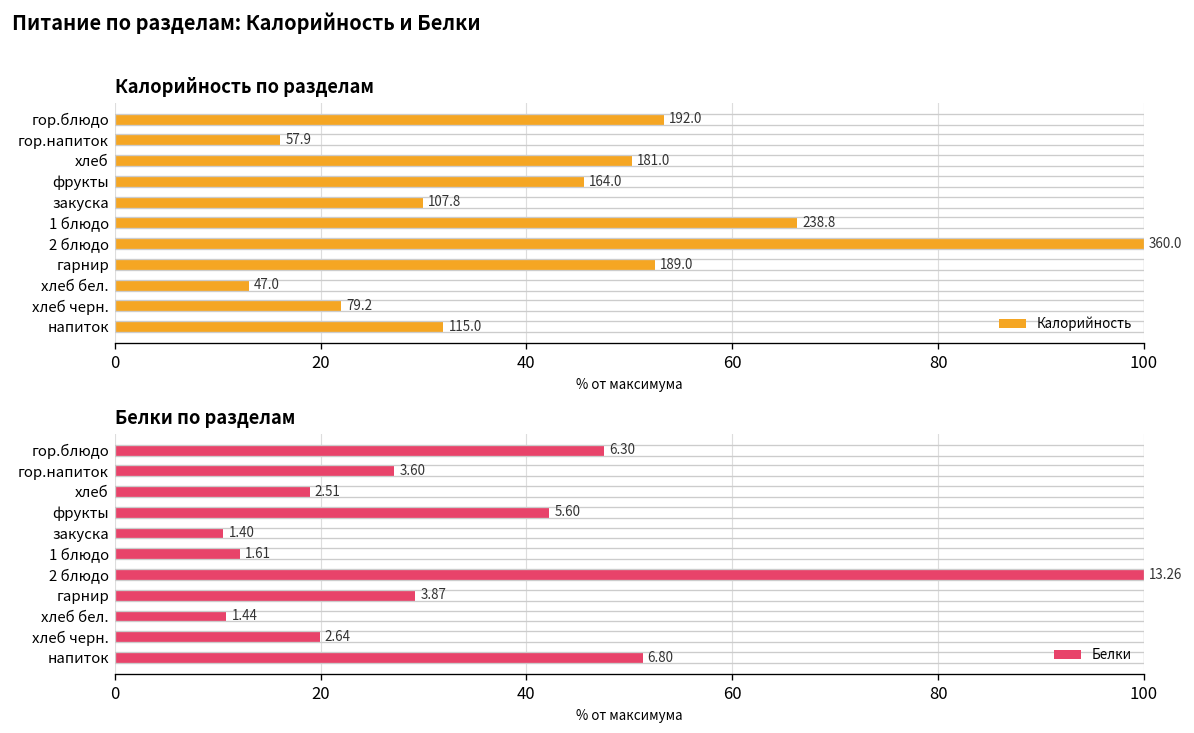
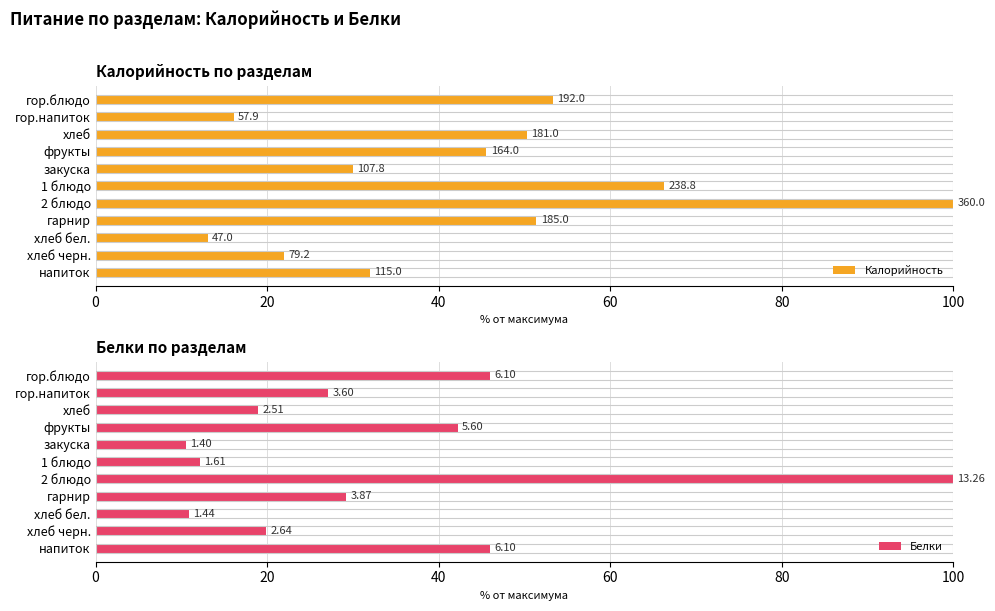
  {
    "Калорийность по разделам": {
      "Калорийность": {
-       "гарнир": 189.0
+       "гарнир": 185.0
      }
    },
    "Белки по разделам": {
      "Белки": {
-       "гор.блюдо": 6.30,
-       "напиток": 6.80
+       "гор.блюдо": 6.10,
+       "напиток": 6.10
      }
    }
  }
